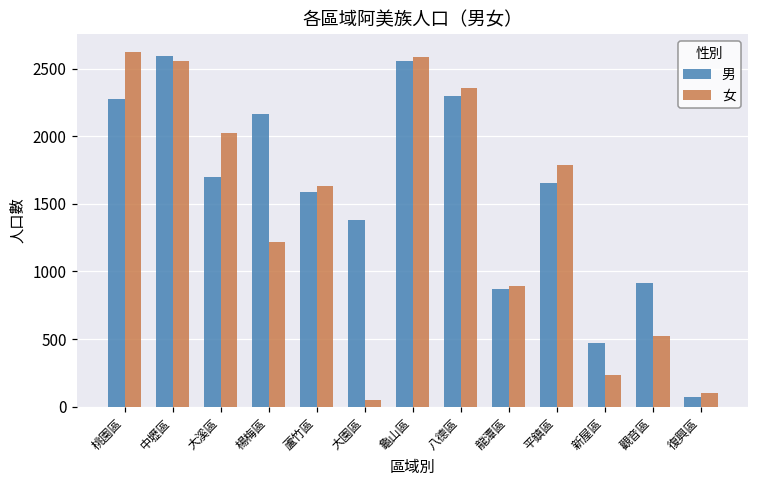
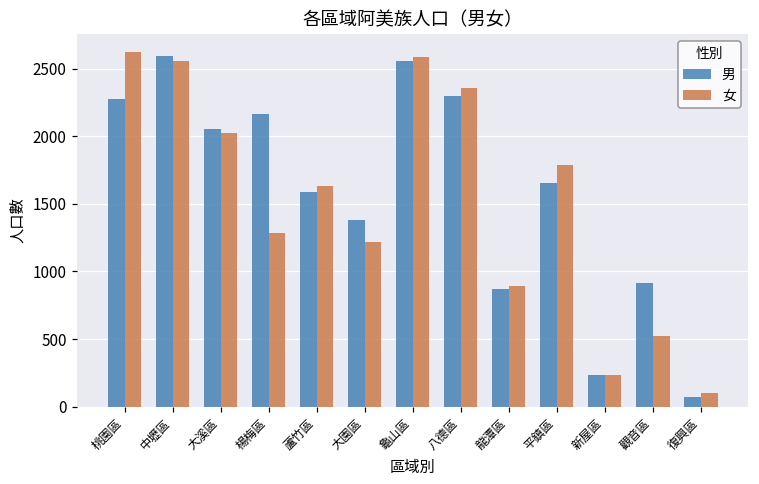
  {
    "男": {
      "桃園區": 2280,
      "中壢區": 2590,
-     "大溪區": 1700,
+     "大溪區": 2060,
      "楊梅區": 2170,
      "蘆竹區": 1590,
      "大園區": 1380,
      "龜山區": 2560,
      "八德區": 2300,
      "龍潭區": 870,
      "平鎮區": 1650,
-     "新屋區": 470,
+     "新屋區": 230,
      "觀音區": 910,
      "復興區": 70
    },
    "女": {
      "桃園區": 2620,
      "中壢區": 2560,
      "大溪區": 2020,
-     "楊梅區": 1220,
+     "楊梅區": 1280,
      "蘆竹區": 1630,
-     "大園區": 50,
+     "大園區": 1220,
      "龜山區": 2580,
      "八德區": 2360,
      "龍潭區": 890,
      "平鎮區": 1790,
      "新屋區": 240,
      "觀音區": 520,
      "復興區": 100
    }
  }
